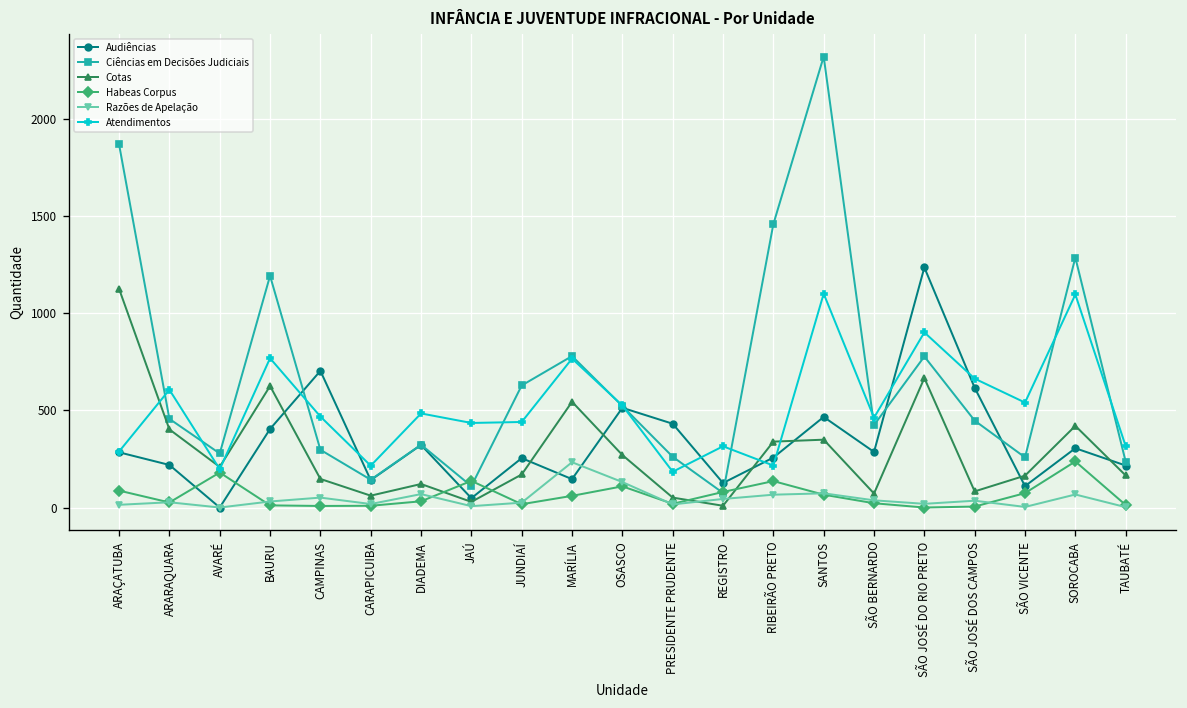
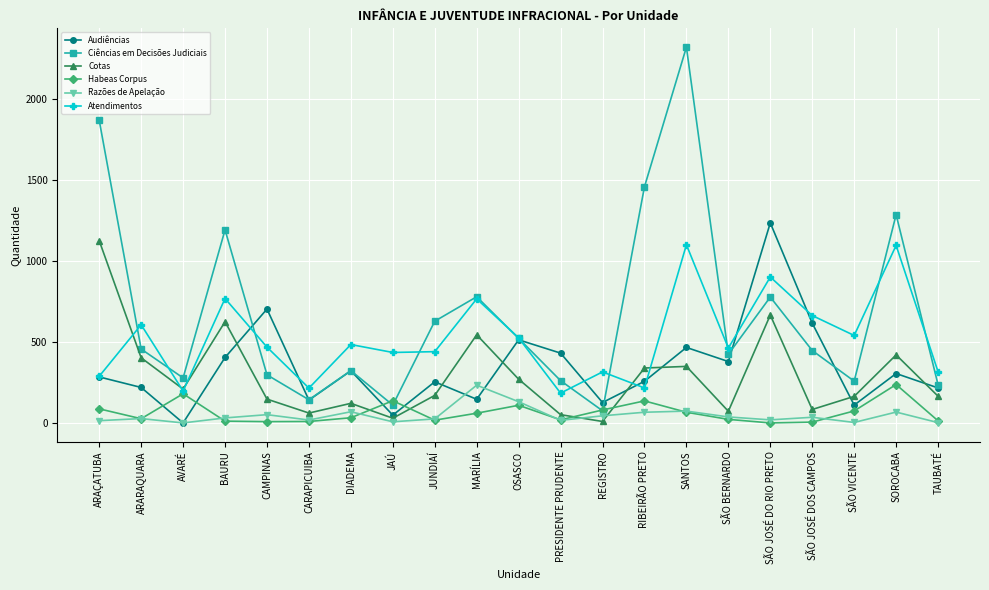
  {
    "Audiências": {
      "ARARAQUARA": 220,
      "BAURU": 400,
      "CAMPINAS": 700,
      "JAÚ": 50,
      "JUNDIAÍ": 250,
      "MARÍLIA": 150,
      "PRESIDENTE PRUDENTE": 430,
      "REGISTRO": 130,
      "RIBEIRÃO PRETO": 260,
      "SANTOS": 470,
-     "SÃO BERNARDO": 290,
+     "SÃO BERNARDO": 380,
      "SÃO JOSÉ DO RIO PRETO": 1240,
      "SÃO JOSÉ DOS CAMPOS": 620,
      "SÃO VICENTE": 110,
      "SOROCABA": 310,
      "TAUBATÉ": 220
    },
    "Razões de Apelação": {
      "ARAÇATUBA": 10,
      "BAURU": 30,
      "CAMPINAS": 50,
      "DIADEMA": 70,
      "JAÚ": 10,
      "MARÍLIA": 230,
      "OSASCO": 130,
      "REGISTRO": 40,
      "RIBEIRÃO PRETO": 70,
      "SÃO JOSÉ DO RIO PRETO": 20,
      "SÃO JOSÉ DOS CAMPOS": 40,
      "SÃO VICENTE": 0,
      "SOROCABA": 70
    }
  }
